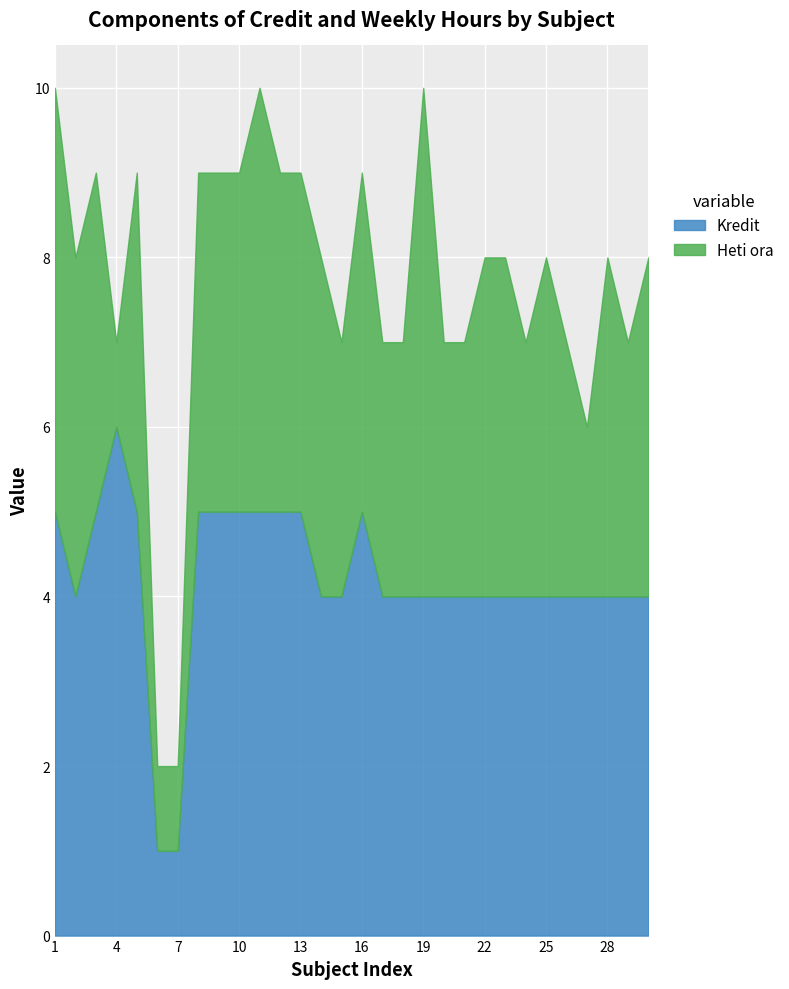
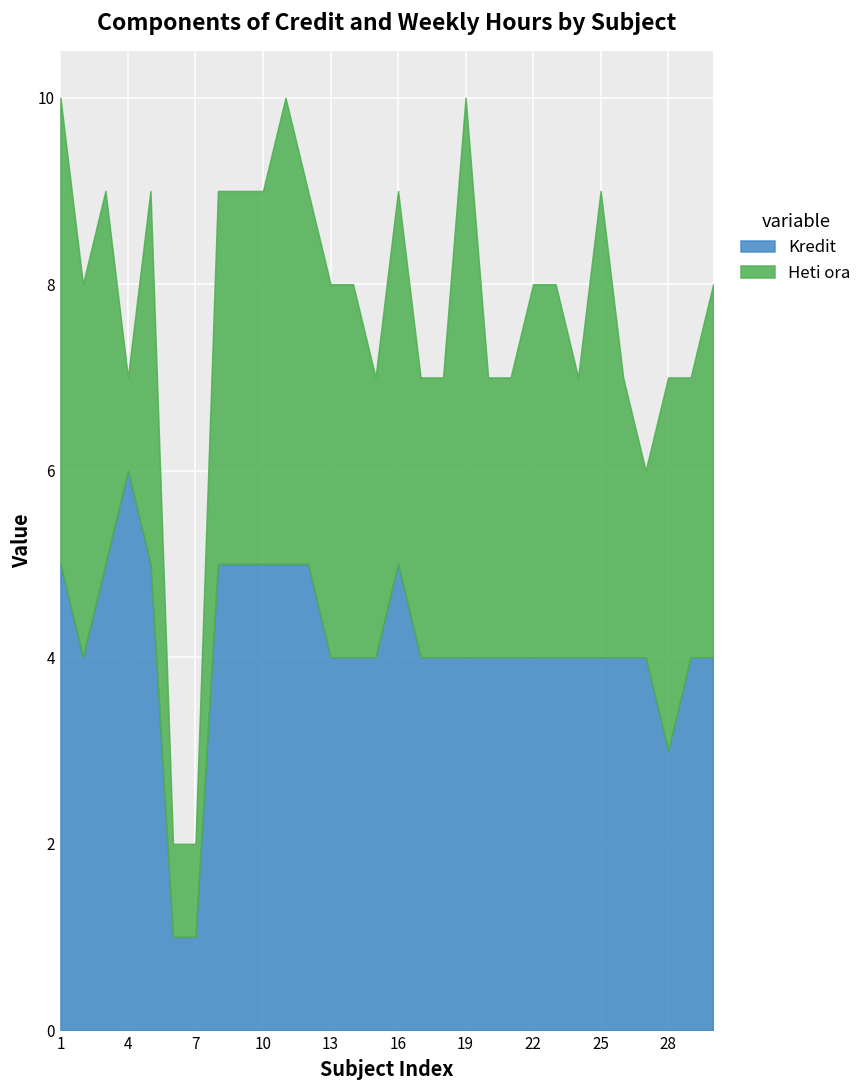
  {
    "Kredit": {
      "1": 5,
      "4": 6,
      "7": 1,
      "10": 5,
-     "13": 5,
+     "13": 4,
      "16": 5,
      "19": 4,
      "22": 4,
      "25": 4,
-     "28": 4
+     "28": 3
    },
    "Heti ora": {
      "1": 5,
      "4": 1,
      "7": 1,
      "10": 4,
      "13": 4,
      "16": 4,
      "19": 6,
      "22": 4,
-     "25": 4,
+     "25": 5,
      "28": 4
    }
  }
